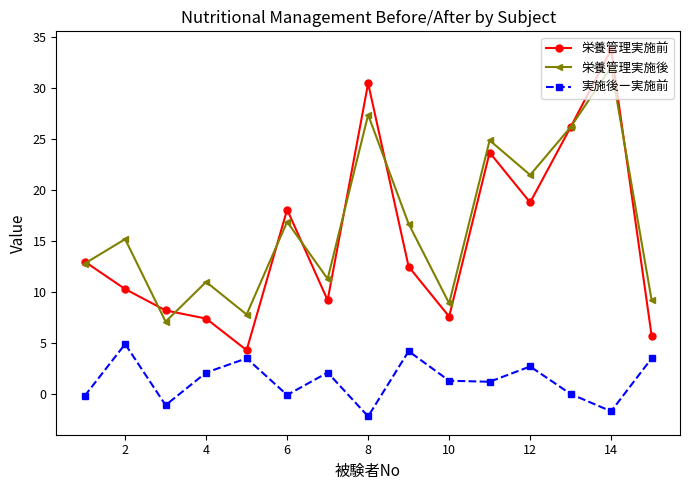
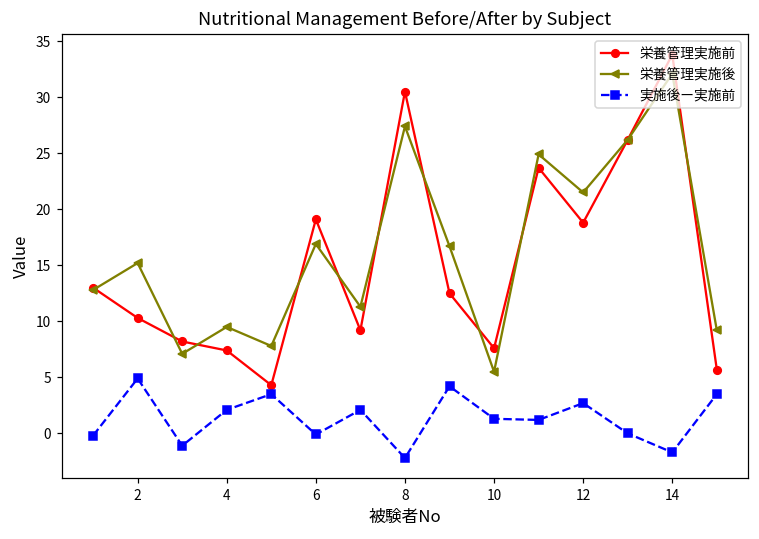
  {
    "栄養管理実施前": {
      "2": 10.3,
      "4": 7.4,
-     "6": 18.1,
+     "6": 19.1,
      "8": 30.5,
      "10": 7.6,
      "12": 18.8
    },
    "栄養管理実施後": {
      "2": 15.2,
-     "4": 11.0,
+     "4": 9.5,
      "6": 16.9,
      "8": 27.4,
-     "10": 8.9,
+     "10": 5.5,
      "12": 21.5
    },
    "実施後ー実施前": {
      "2": 4.9,
      "4": 2.1,
      "6": -0.1,
      "8": -2.2,
      "10": 1.3,
      "12": 2.7,
      "14": -1.7
    }
  }
